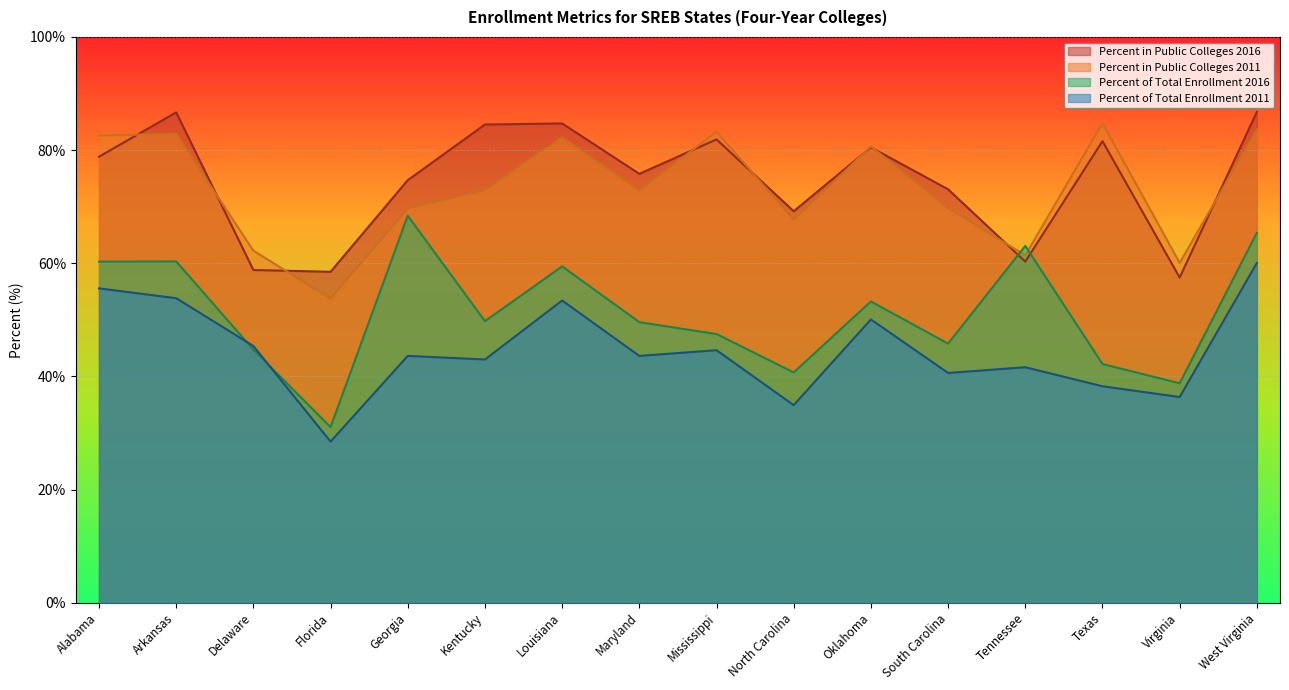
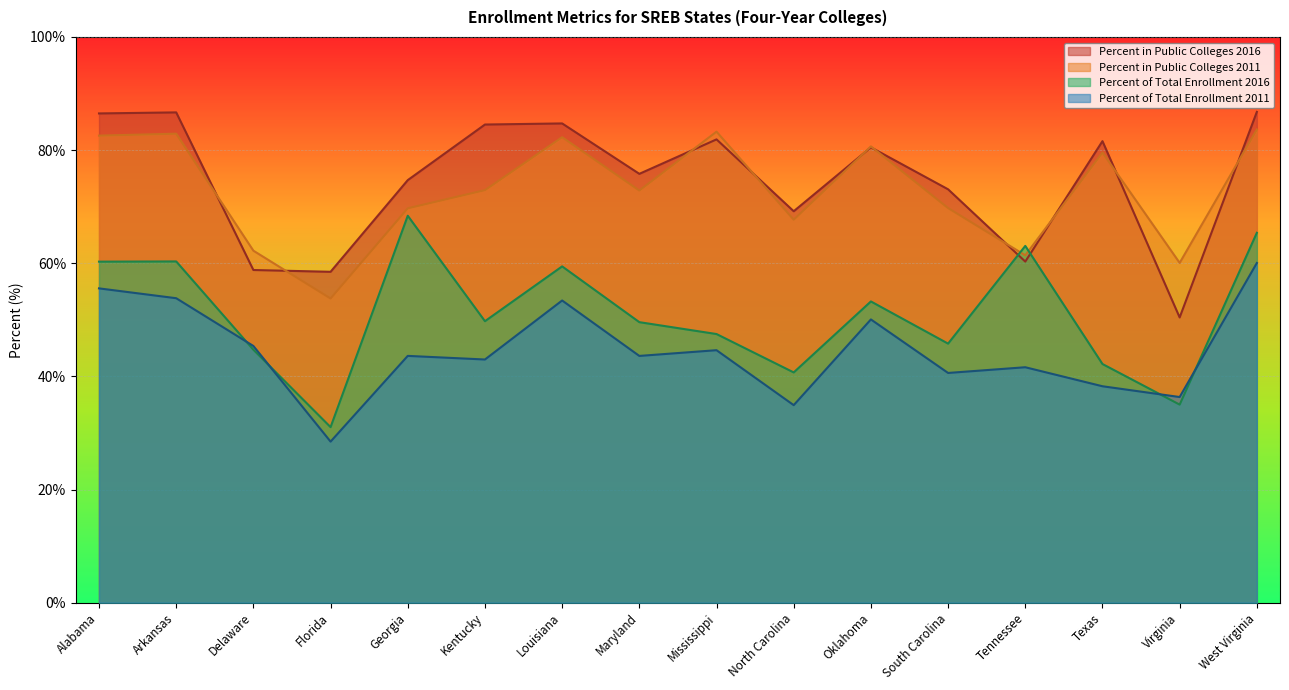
  {
    "Percent in Public Colleges 2016": {
-     "Alabama": "79%",
+     "Alabama": "86%",
      "Arkansas": "87%",
      "Delaware": "59%",
      "Florida": "58%",
      "Georgia": "75%",
      "Kentucky": "85%",
      "Louisiana": "85%",
      "Maryland": "76%",
      "Mississippi": "82%",
      "North Carolina": "69%",
      "South Carolina": "73%",
      "Tennessee": "60%",
      "Texas": "82%",
-     "Virginia": "57%",
+     "Virginia": "50%",
      "West Virginia": "87%"
    },
    "Percent in Public Colleges 2011": {
      "Alabama": "83%",
      "Arkansas": "83%",
      "Delaware": "62%",
      "Florida": "54%",
      "Georgia": "70%",
      "Kentucky": "73%",
      "Louisiana": "82%",
      "Maryland": "73%",
      "Mississippi": "83%",
      "North Carolina": "68%",
      "South Carolina": "70%",
      "Tennessee": "61%",
-     "Texas": "85%",
+     "Texas": "80%",
      "Virginia": "60%",
      "West Virginia": "84%"
    },
    "Percent of Total Enrollment 2016": {
      "Alabama": "60%",
      "Arkansas": "60%",
      "Delaware": "45%",
      "Florida": "31%",
      "Georgia": "68%",
      "Kentucky": "50%",
      "Louisiana": "59%",
      "Maryland": "50%",
      "Mississippi": "47%",
      "North Carolina": "41%",
      "Oklahoma": "53%",
      "South Carolina": "46%",
      "Tennessee": "63%",
      "Texas": "42%",
-     "Virginia": "39%",
+     "Virginia": "35%",
      "West Virginia": "65%"
    },
    "Percent of Total Enrollment 2011": {
      "Alabama": "56%",
      "Arkansas": "54%",
      "Delaware": "45%",
      "Florida": "28%",
      "Georgia": "44%",
      "Kentucky": "43%",
      "Louisiana": "53%",
      "Maryland": "44%",
      "Mississippi": "45%",
      "North Carolina": "35%",
      "Oklahoma": "50%",
      "South Carolina": "41%",
      "Tennessee": "42%",
      "Texas": "38%",
      "Virginia": "36%",
      "West Virginia": "60%"
    }
  }
